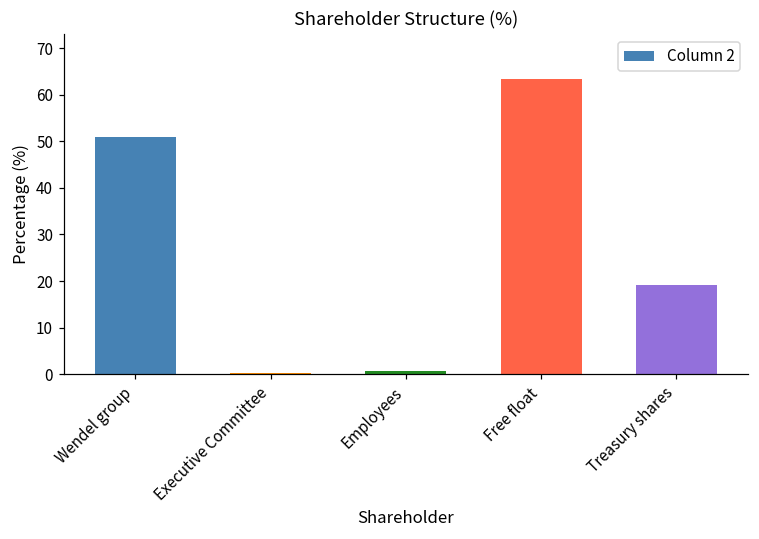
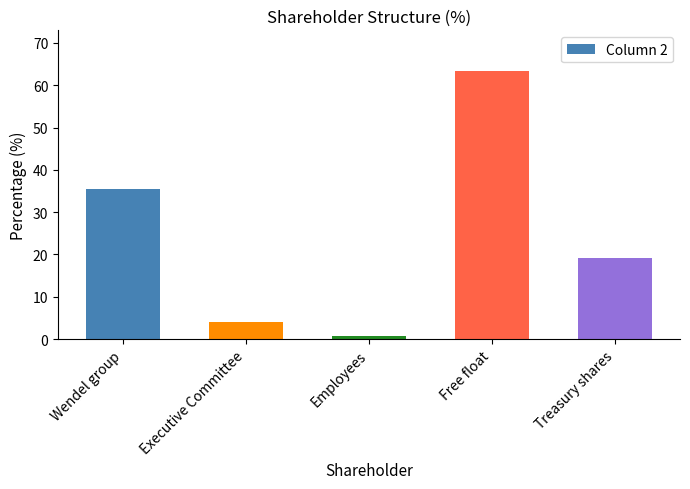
  {
-   "Wendel group": 51,
-   "Executive Committee": 0,
+   "Wendel group": 36,
+   "Executive Committee": 4,
    "Employees": 1,
    "Free float": 63,
    "Treasury shares": 19
  }
